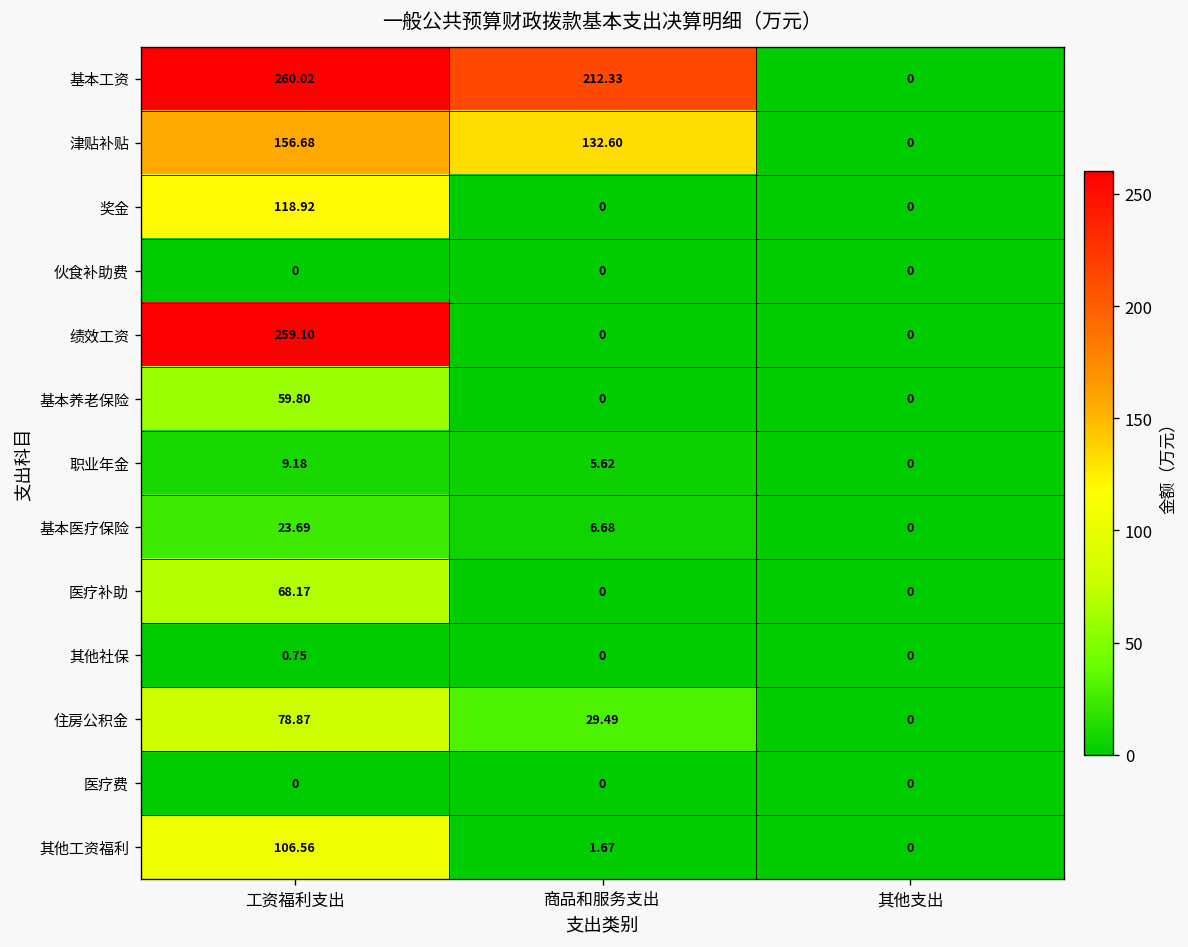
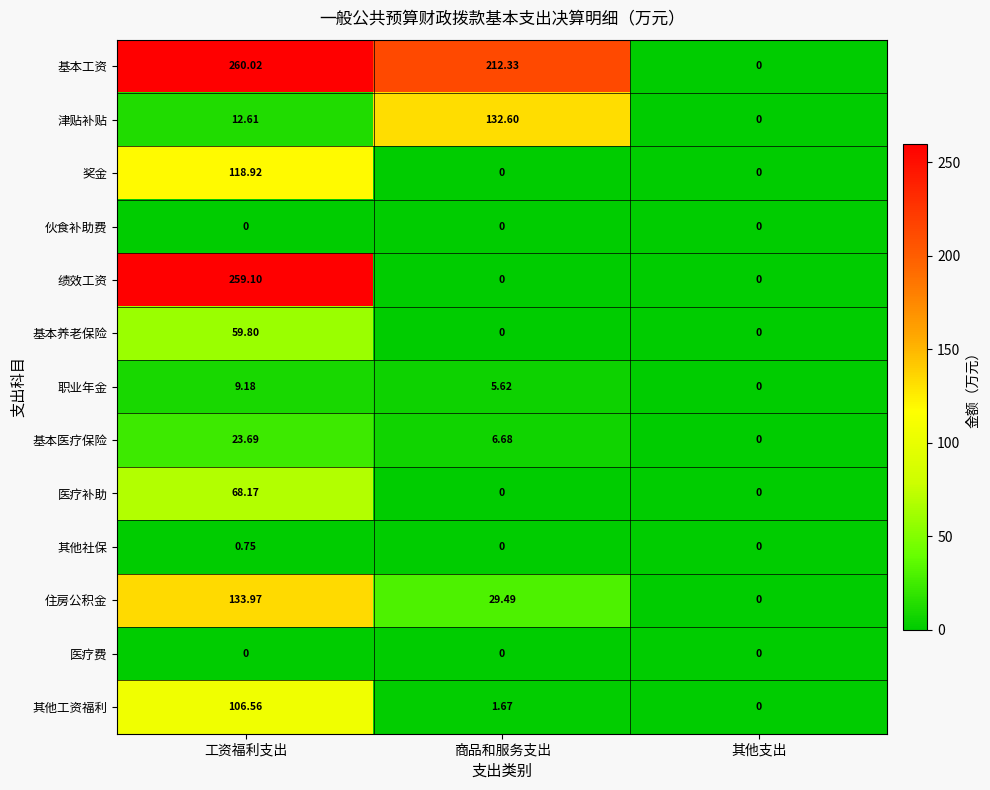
  {
    "基本工资": {
      "工资福利支出": 260.02,
      "商品和服务支出": 212.33,
      "其他支出": 0
    },
    "津贴补贴": {
-     "工资福利支出": 156.68,
+     "工资福利支出": 12.61,
      "商品和服务支出": 132.60,
      "其他支出": 0
    },
    "奖金": {
      "工资福利支出": 118.92,
      "商品和服务支出": 0,
      "其他支出": 0
    },
    "伙食补助费": {
      "工资福利支出": 0,
      "商品和服务支出": 0,
      "其他支出": 0
    },
    "绩效工资": {
      "工资福利支出": 259.10,
      "商品和服务支出": 0,
      "其他支出": 0
    },
    "基本养老保险": {
      "工资福利支出": 59.80,
      "商品和服务支出": 0,
      "其他支出": 0
    },
    "职业年金": {
      "工资福利支出": 9.18,
      "商品和服务支出": 5.62,
      "其他支出": 0
    },
    "基本医疗保险": {
      "工资福利支出": 23.69,
      "商品和服务支出": 6.68,
      "其他支出": 0
    },
    "医疗补助": {
      "工资福利支出": 68.17,
      "商品和服务支出": 0,
      "其他支出": 0
    },
    "其他社保": {
      "工资福利支出": 0.75,
      "商品和服务支出": 0,
      "其他支出": 0
    },
    "住房公积金": {
-     "工资福利支出": 78.87,
+     "工资福利支出": 133.97,
      "商品和服务支出": 29.49,
      "其他支出": 0
    },
    "医疗费": {
      "工资福利支出": 0,
      "商品和服务支出": 0,
      "其他支出": 0
    },
    "其他工资福利": {
      "工资福利支出": 106.56,
      "商品和服务支出": 1.67,
      "其他支出": 0
    }
  }
